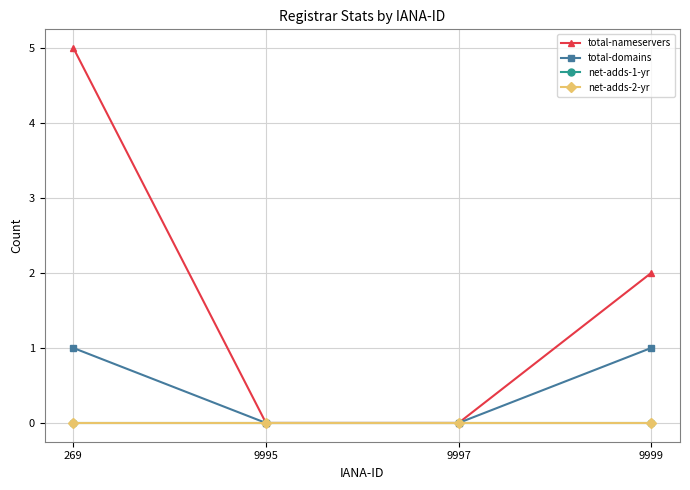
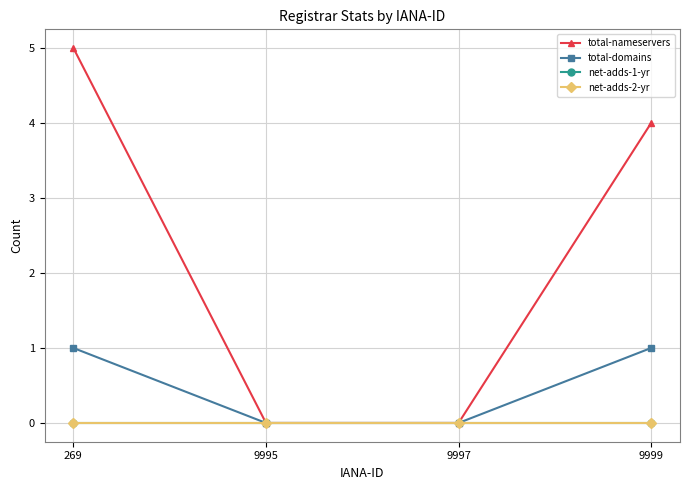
  {
    "total-nameservers": {
      "269": 5,
-     "9999": 2
+     "9999": 4
    },
    "total-domains": {
      "269": 1,
      "9999": 1
    },
    "net-adds-2-yr": {
      "269": 0,
      "9999": 0
    }
  }
